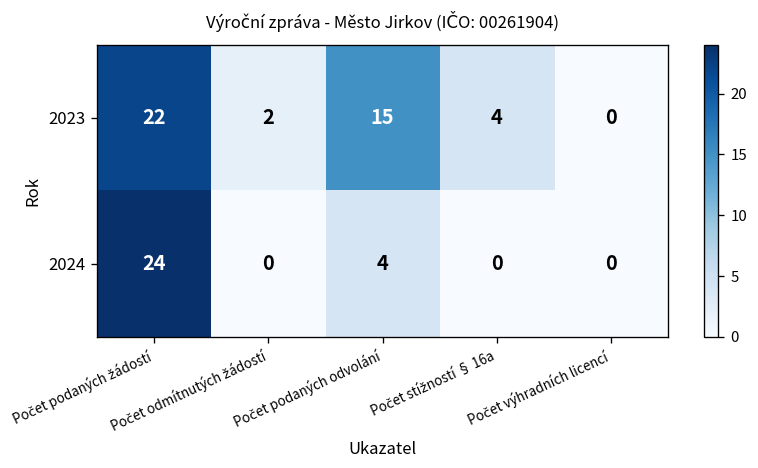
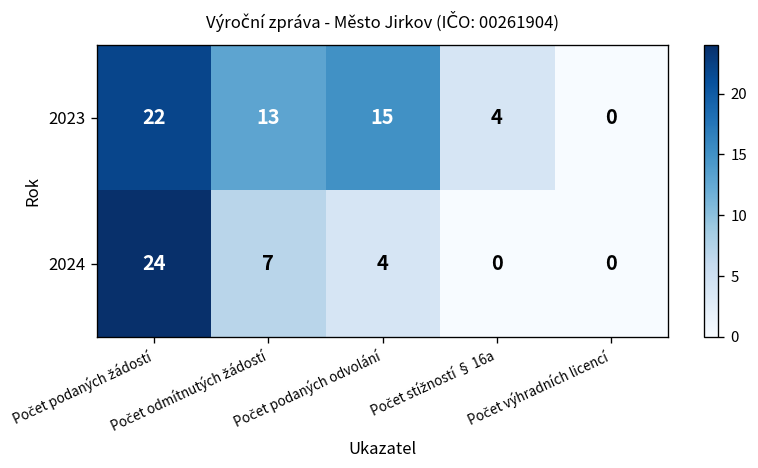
  {
    "2023": {
      "Počet podaných žádostí": 22,
-     "Počet odmítnutých žádostí": 2,
+     "Počet odmítnutých žádostí": 13,
      "Počet podaných odvolání": 15,
      "Počet stížností § 16a": 4,
      "Počet výhradních licencí": 0
    },
    "2024": {
      "Počet podaných žádostí": 24,
-     "Počet odmítnutých žádostí": 0,
+     "Počet odmítnutých žádostí": 7,
      "Počet podaných odvolání": 4,
      "Počet stížností § 16a": 0,
      "Počet výhradních licencí": 0
    }
  }
